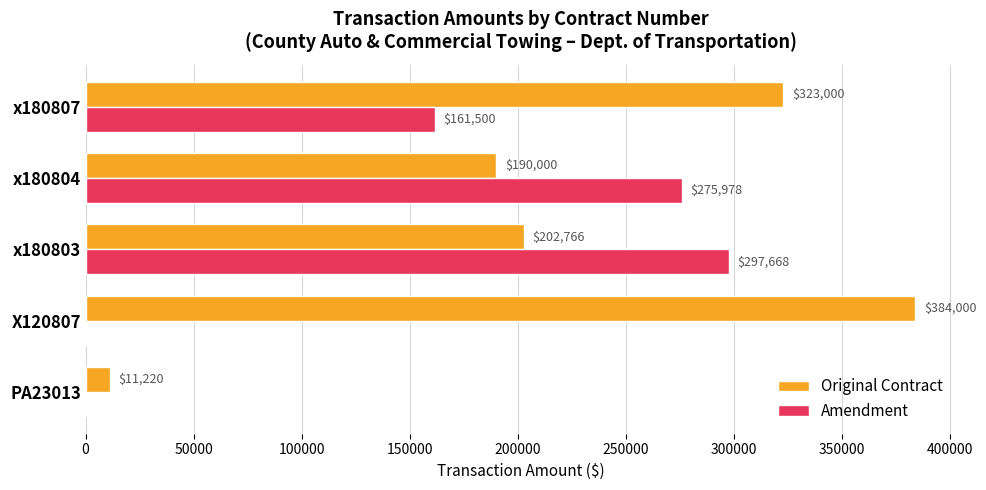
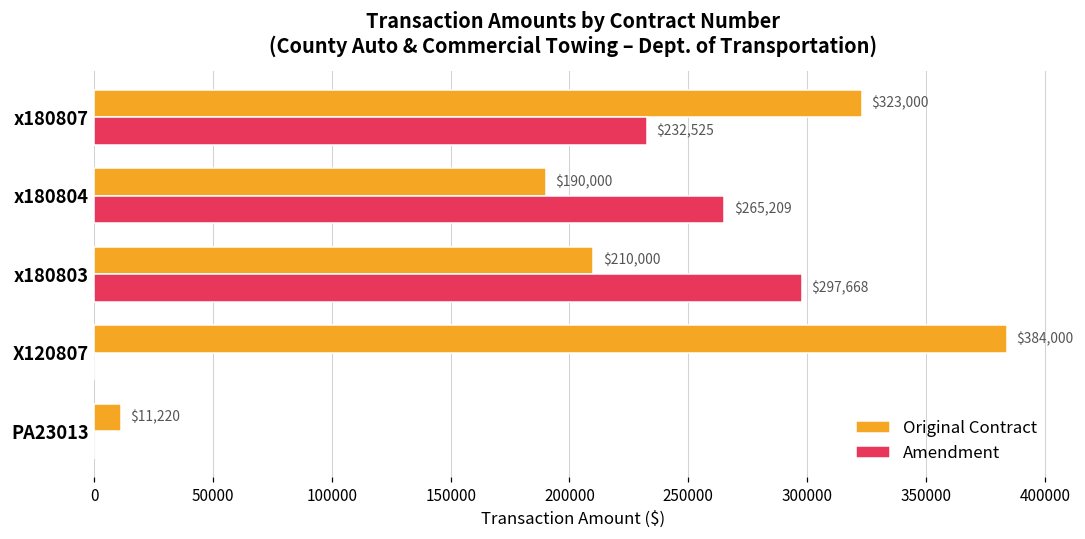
  {
    "Original Contract": {
      "x180807": "$323,000",
      "x180804": "$190,000",
-     "x180803": "$202,766",
+     "x180803": "$210,000",
      "X120807": "$384,000",
      "PA23013": "$11,220"
    },
    "Amendment": {
-     "x180807": "$161,500",
-     "x180804": "$275,978",
+     "x180807": "$232,525",
+     "x180804": "$265,209",
      "x180803": "$297,668"
    }
  }
